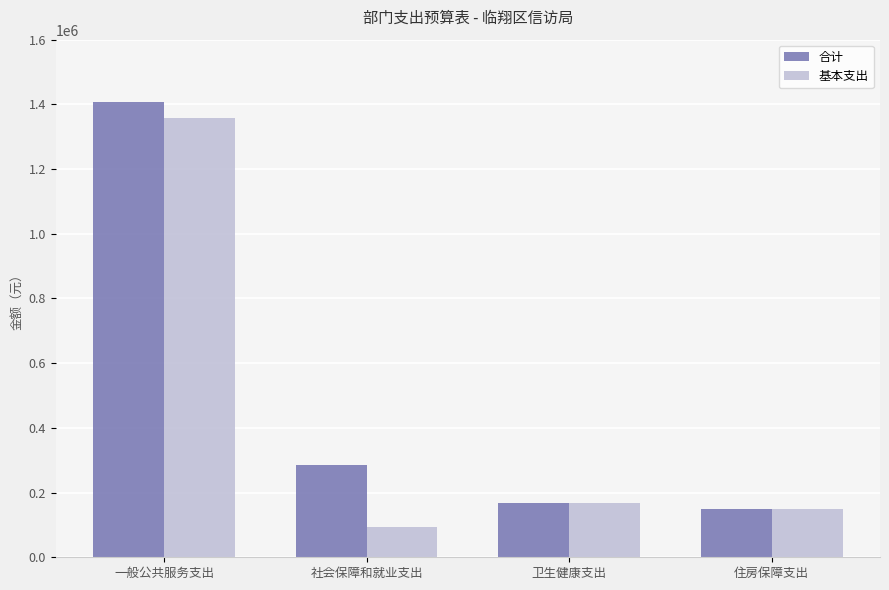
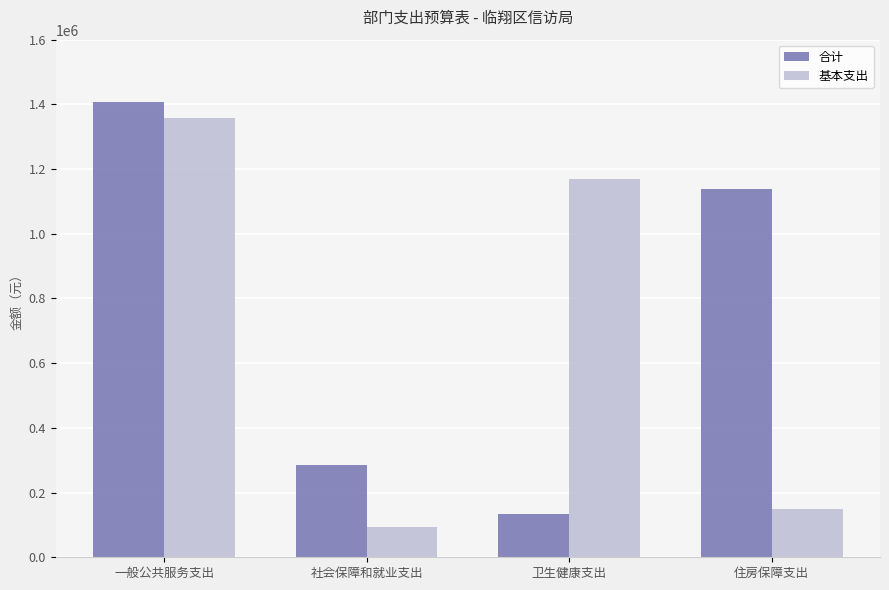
  {
    "合计": {
      "一般公共服务支出": 1410000,
      "社会保障和就业支出": 280000,
-     "卫生健康支出": 170000,
-     "住房保障支出": 150000
+     "卫生健康支出": 130000,
+     "住房保障支出": 1140000
    },
    "基本支出": {
      "一般公共服务支出": 1360000,
      "社会保障和就业支出": 90000,
-     "卫生健康支出": 170000,
+     "卫生健康支出": 1170000,
      "住房保障支出": 150000
    }
  }
